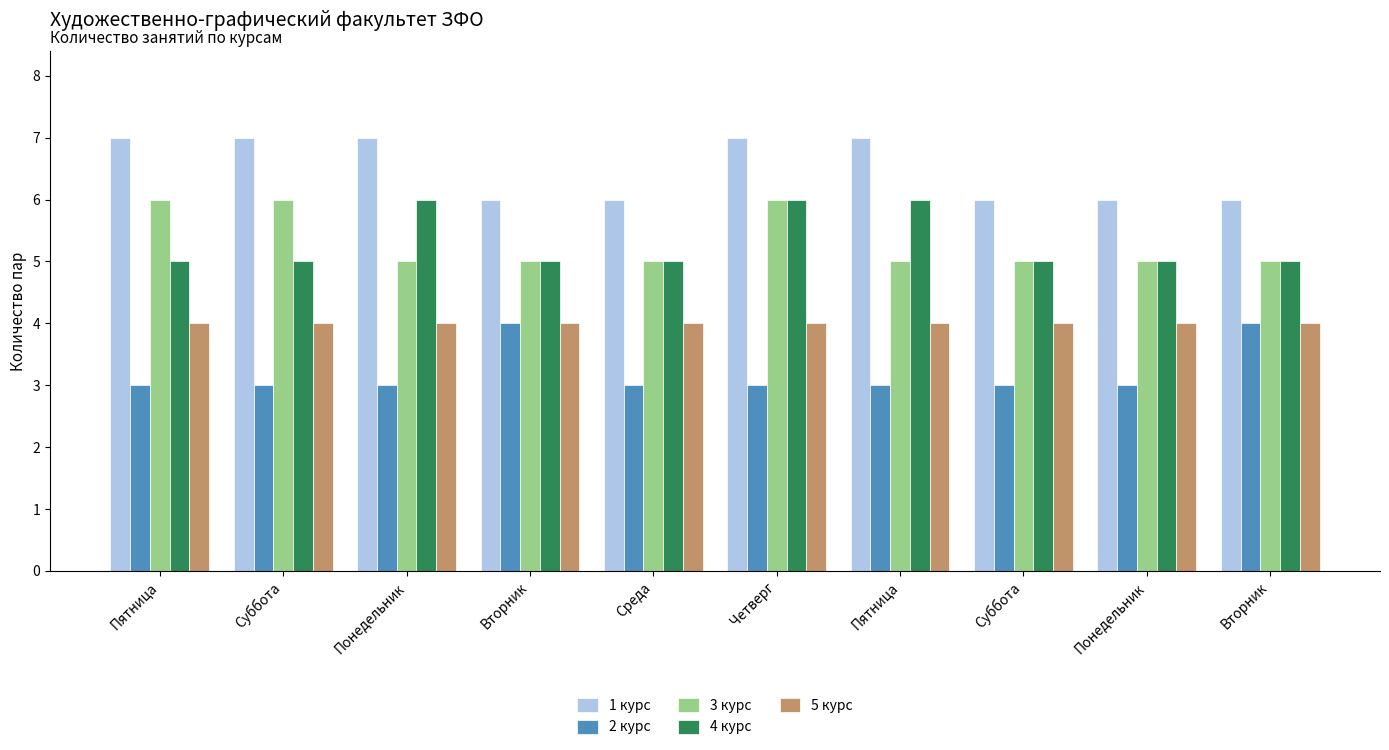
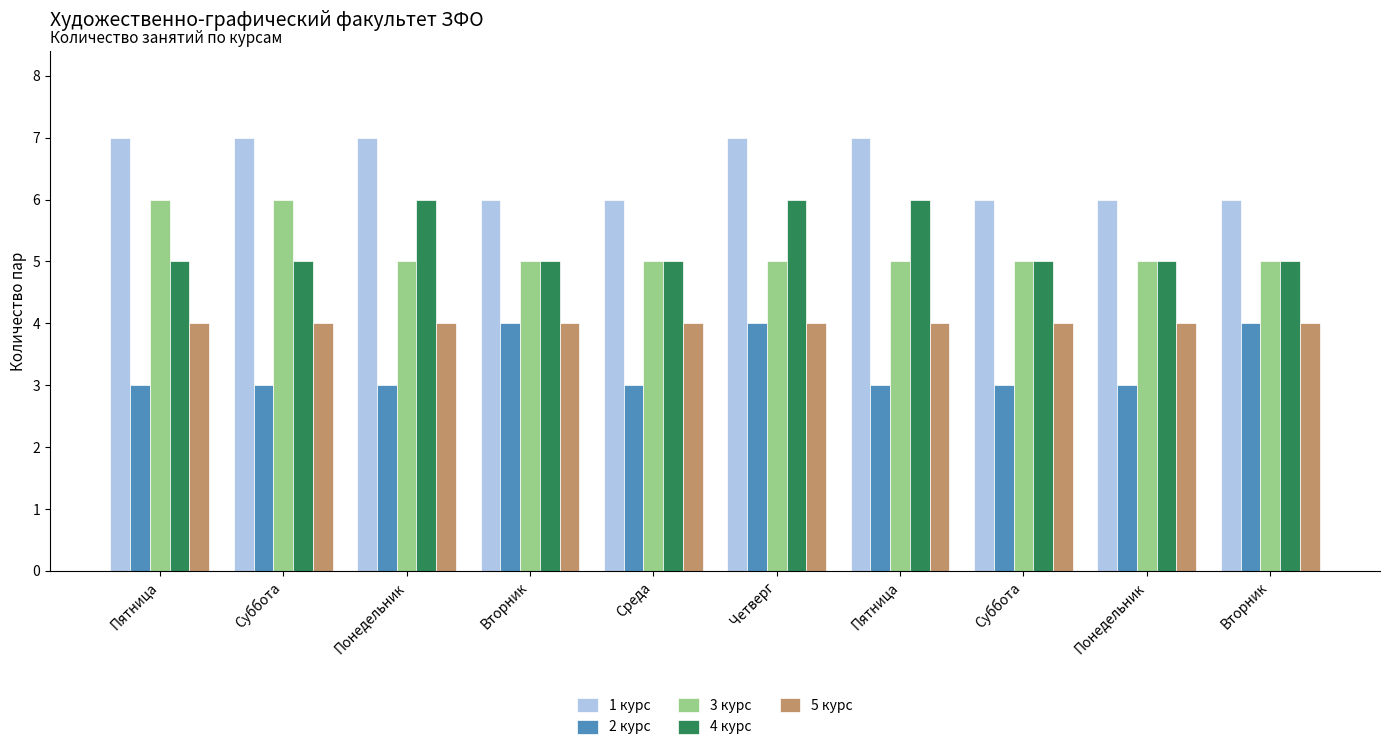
  {
    "1 курс": {
      "Среда": 6,
      "Четверг": 7
    },
    "2 курс": {
      "Среда": 3,
-     "Четверг": 3
+     "Четверг": 4
    },
    "3 курс": {
      "Среда": 5,
-     "Четверг": 6
+     "Четверг": 5
    },
    "4 курс": {
      "Среда": 5,
      "Четверг": 6
    },
    "5 курс": {
      "Среда": 4,
      "Четверг": 4
    }
  }
